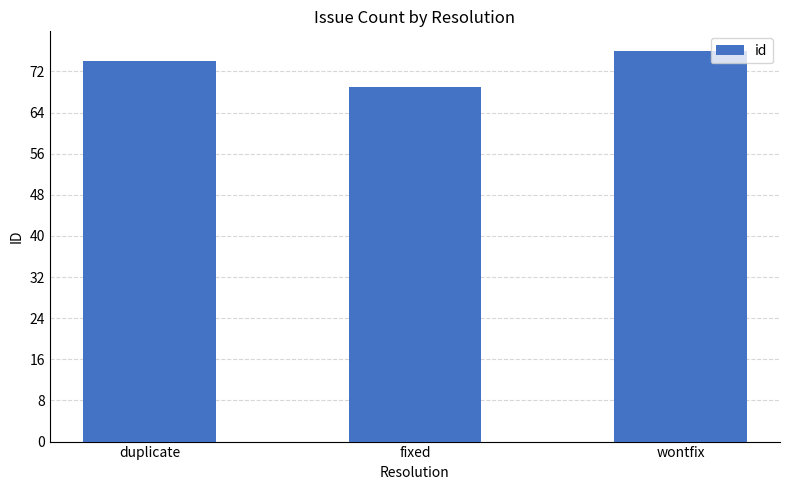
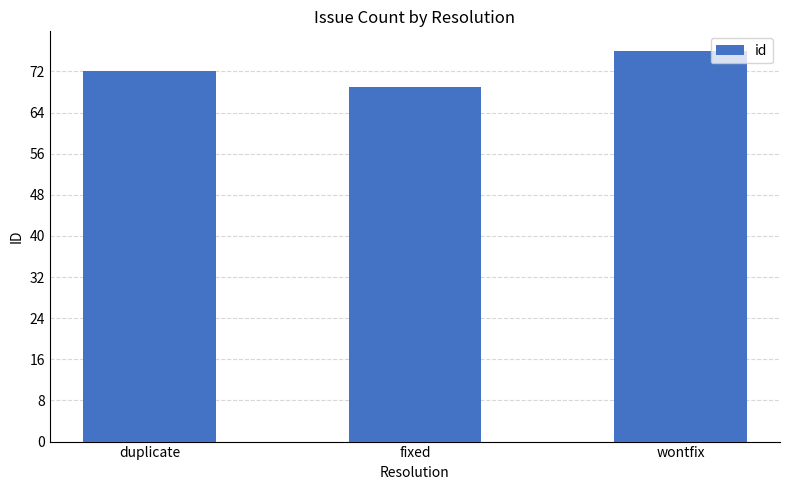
  {
-   "duplicate": 74,
+   "duplicate": 72,
    "fixed": 69,
    "wontfix": 76
  }
